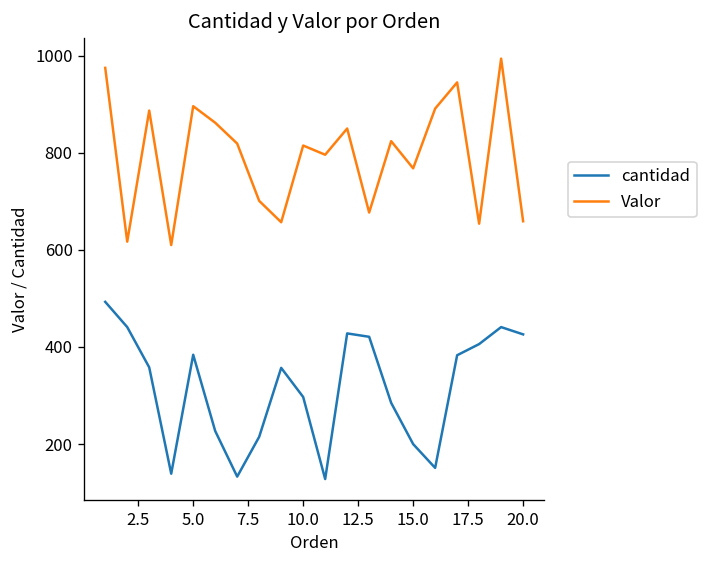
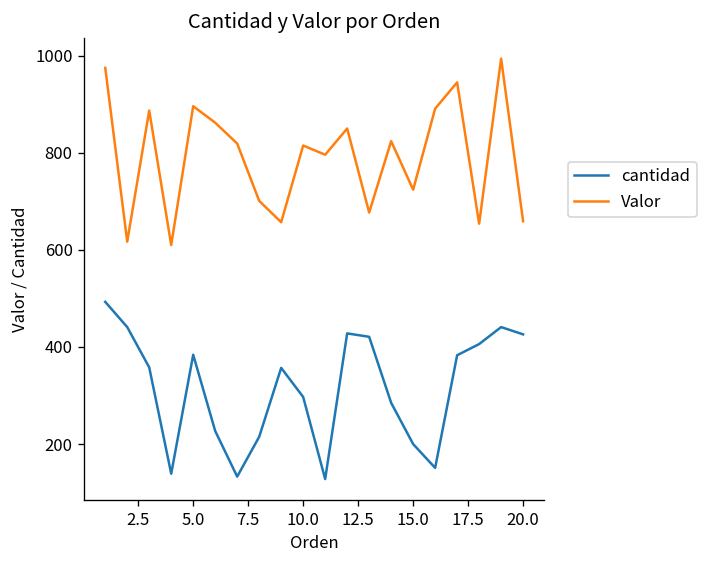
  {
    "cantidad": {
      "5.0": 380,
      "10.0": 300,
      "15.0": 200,
      "20.0": 430
    },
    "Valor": {
      "5.0": 900,
      "10.0": 820,
-     "15.0": 770,
+     "15.0": 720,
      "20.0": 660
    }
  }
